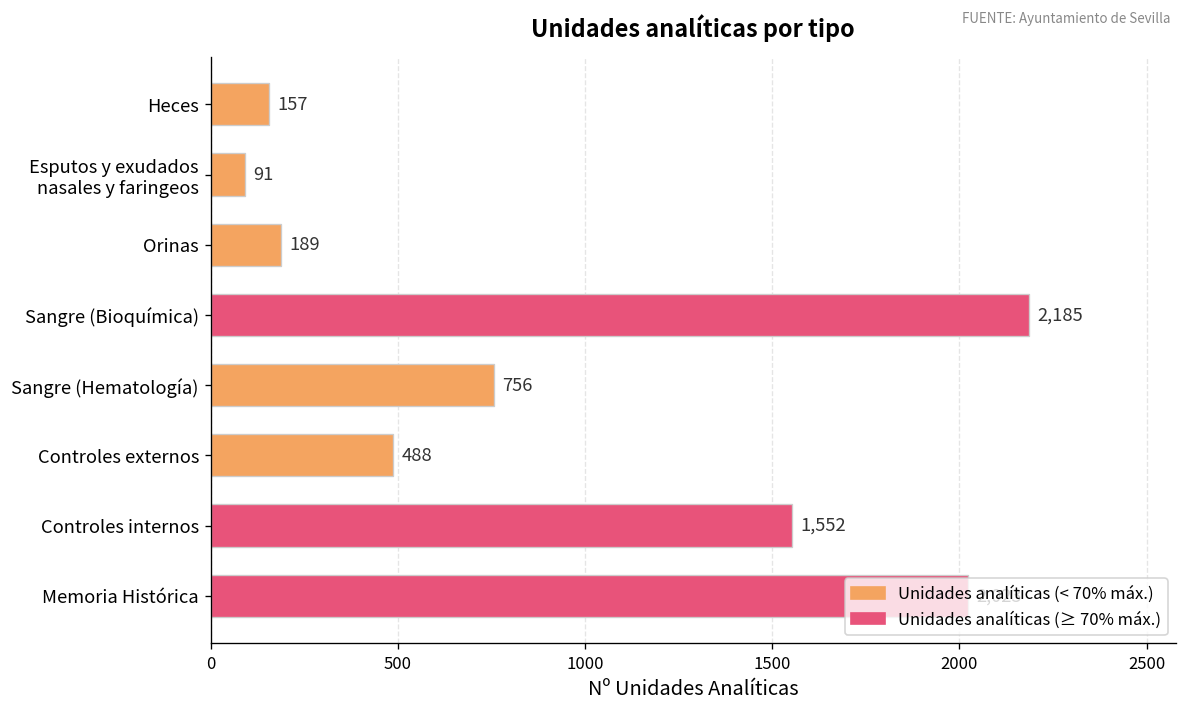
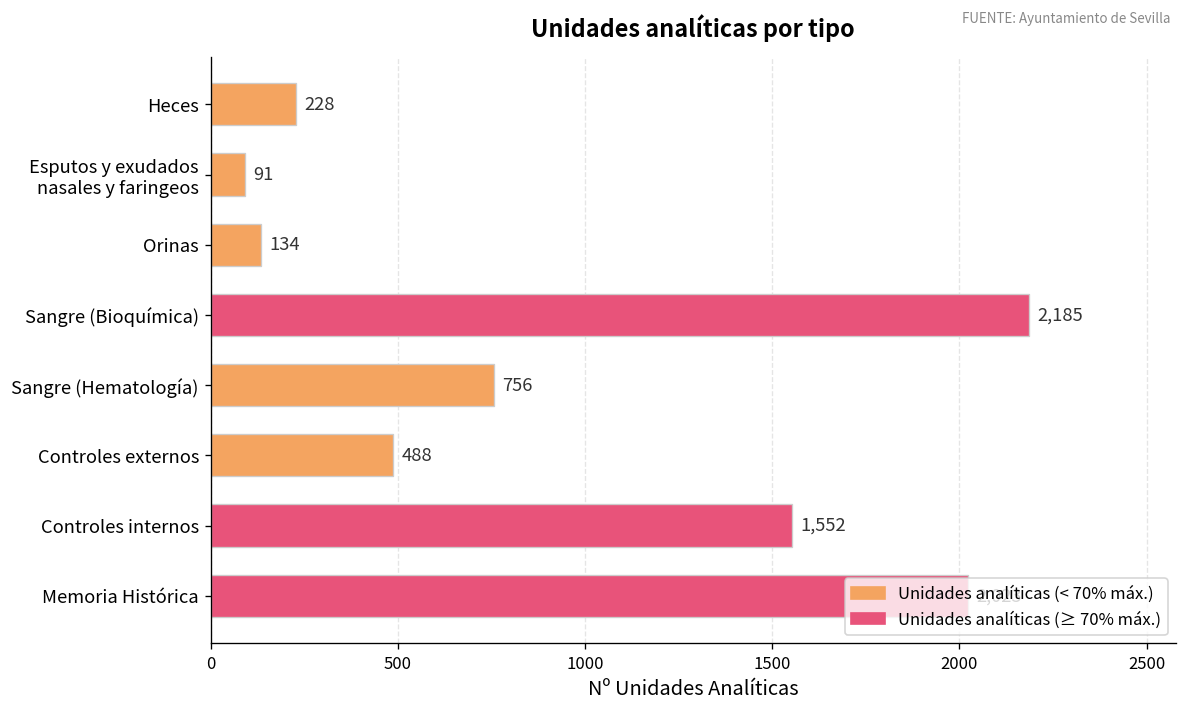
  {
-   "Heces": "157",
+   "Heces": "228",
    "Esputos y exudados nasales y faringeos": "91",
-   "Orinas": "189",
+   "Orinas": "134",
    "Sangre (Bioquímica)": "2,185",
    "Sangre (Hematología)": "756",
    "Controles externos": "488",
    "Controles internos": "1,552"
  }
